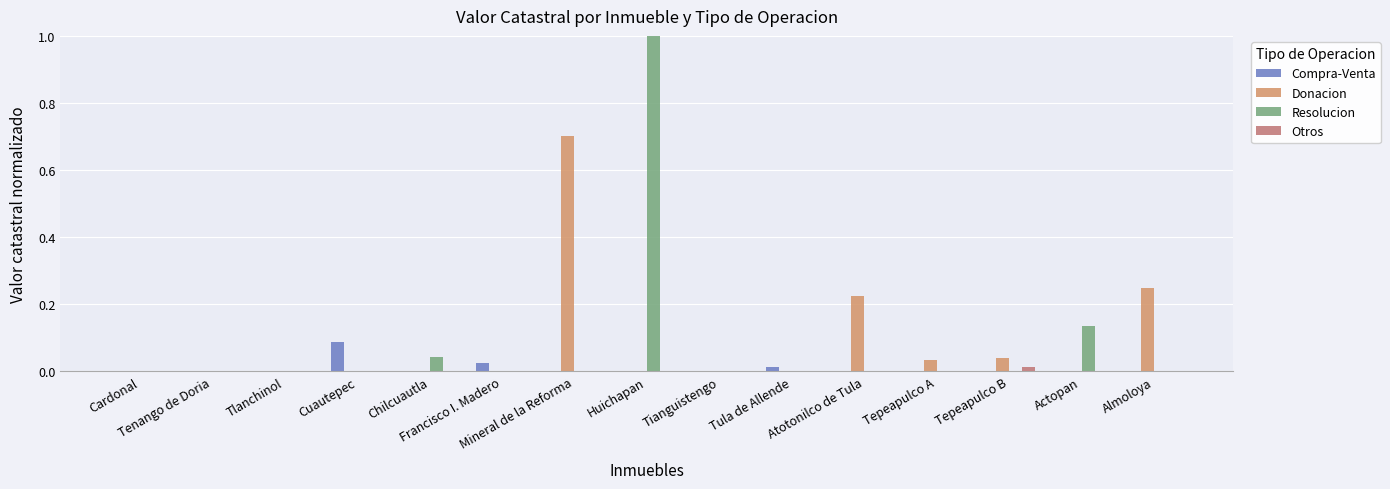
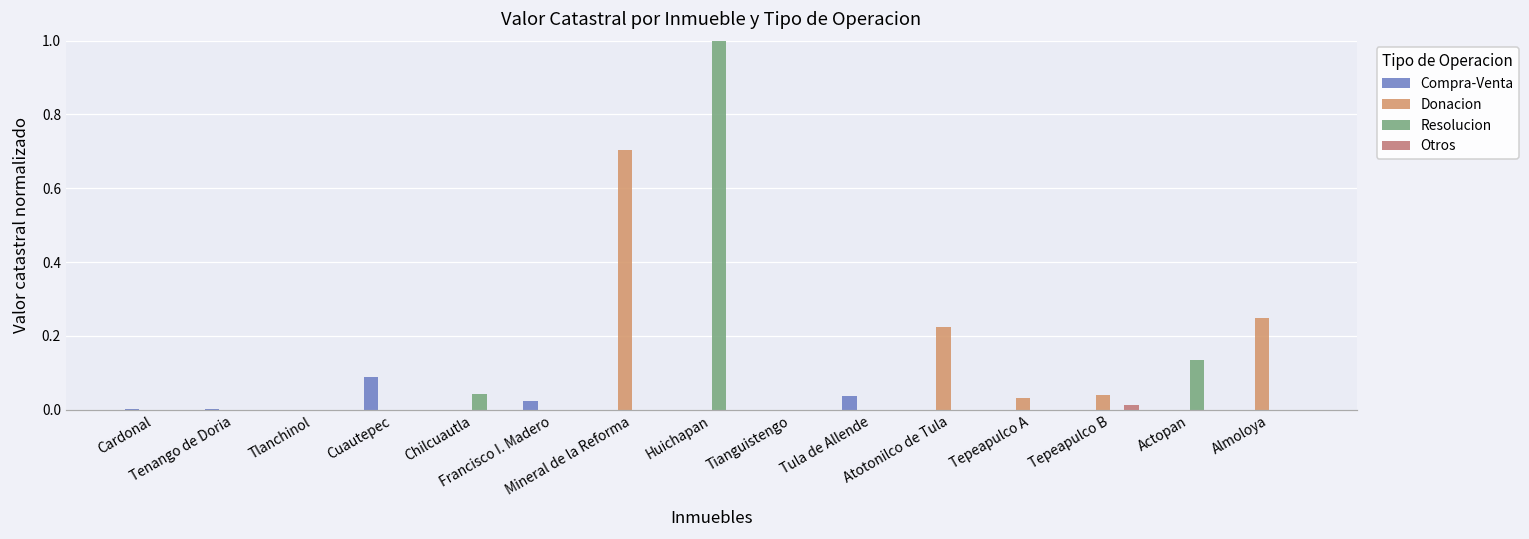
  {
    "Compra-Venta": {
      "Cuautepec": 0.09,
      "Chilcuautla": 0.00,
      "Francisco I. Madero": 0.02,
      "Mineral de la Reforma": 0.00,
      "Huichapan": 0.00,
-     "Tula de Allende": 0.01,
+     "Tula de Allende": 0.04,
      "Atotonilco de Tula": 0.00,
      "Tepeapulco A": 0.00,
      "Tepeapulco B": 0.00,
      "Actopan": 0.00,
      "Almoloya": 0.00
    },
    "Resolucion": {
      "Cardonal": 0.00,
      "Tenango de Doria": 0.00,
      "Tlanchinol": 0.00,
      "Cuautepec": 0.00,
      "Chilcuautla": 0.04,
      "Francisco I. Madero": 0.00,
      "Mineral de la Reforma": 0.00,
      "Huichapan": 1.00,
      "Tianguistengo": 0.00,
      "Tula de Allende": 0.00,
      "Atotonilco de Tula": 0.00,
      "Tepeapulco A": 0.00,
      "Tepeapulco B": 0.00,
      "Actopan": 0.13,
      "Almoloya": 0.00
    }
  }
